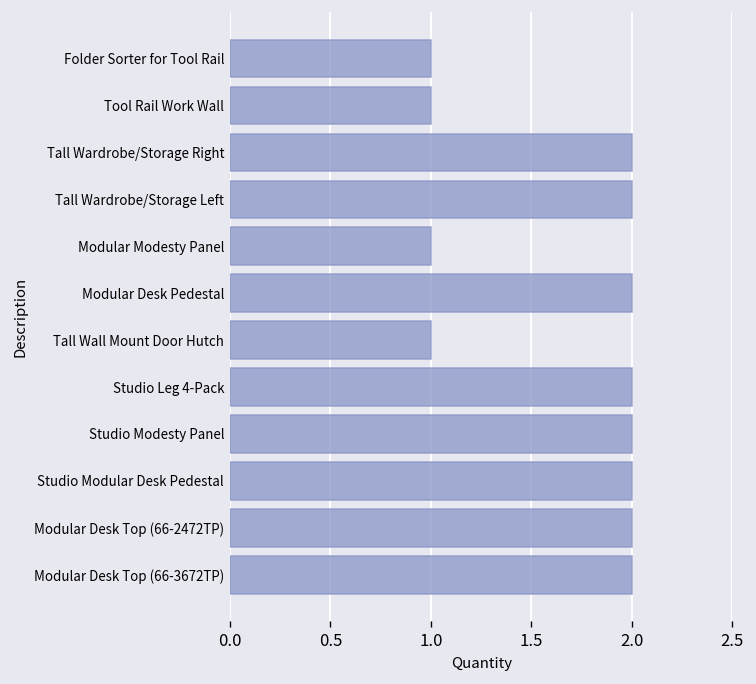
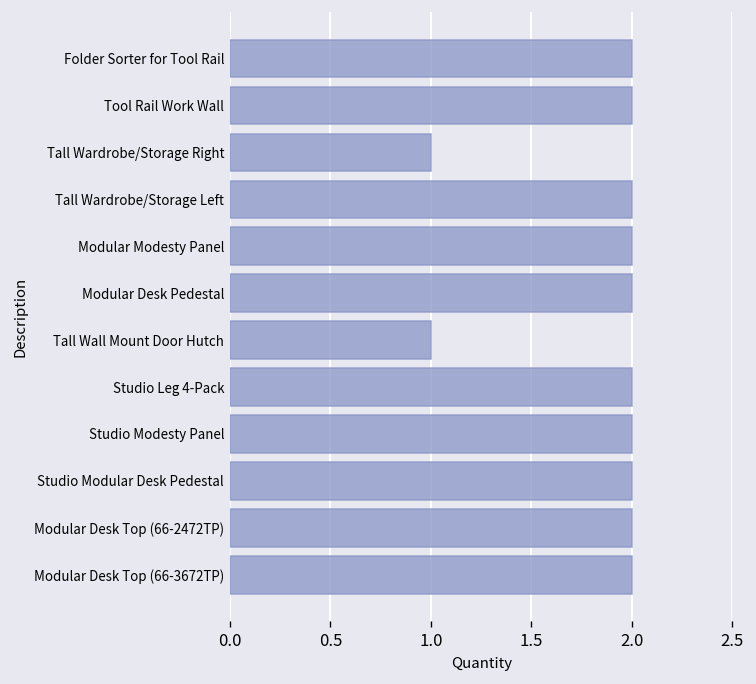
  {
-   "Folder Sorter for Tool Rail": 1,
-   "Tool Rail Work Wall": 1,
-   "Tall Wardrobe/Storage Right": 2,
+   "Folder Sorter for Tool Rail": 2,
+   "Tool Rail Work Wall": 2,
+   "Tall Wardrobe/Storage Right": 1,
    "Tall Wardrobe/Storage Left": 2,
-   "Modular Modesty Panel": 1,
+   "Modular Modesty Panel": 2,
    "Modular Desk Pedestal": 2,
    "Tall Wall Mount Door Hutch": 1,
    "Studio Leg 4-Pack": 2,
    "Studio Modesty Panel": 2,
    "Studio Modular Desk Pedestal": 2,
    "Modular Desk Top (66-2472TP)": 2,
    "Modular Desk Top (66-3672TP)": 2
  }
